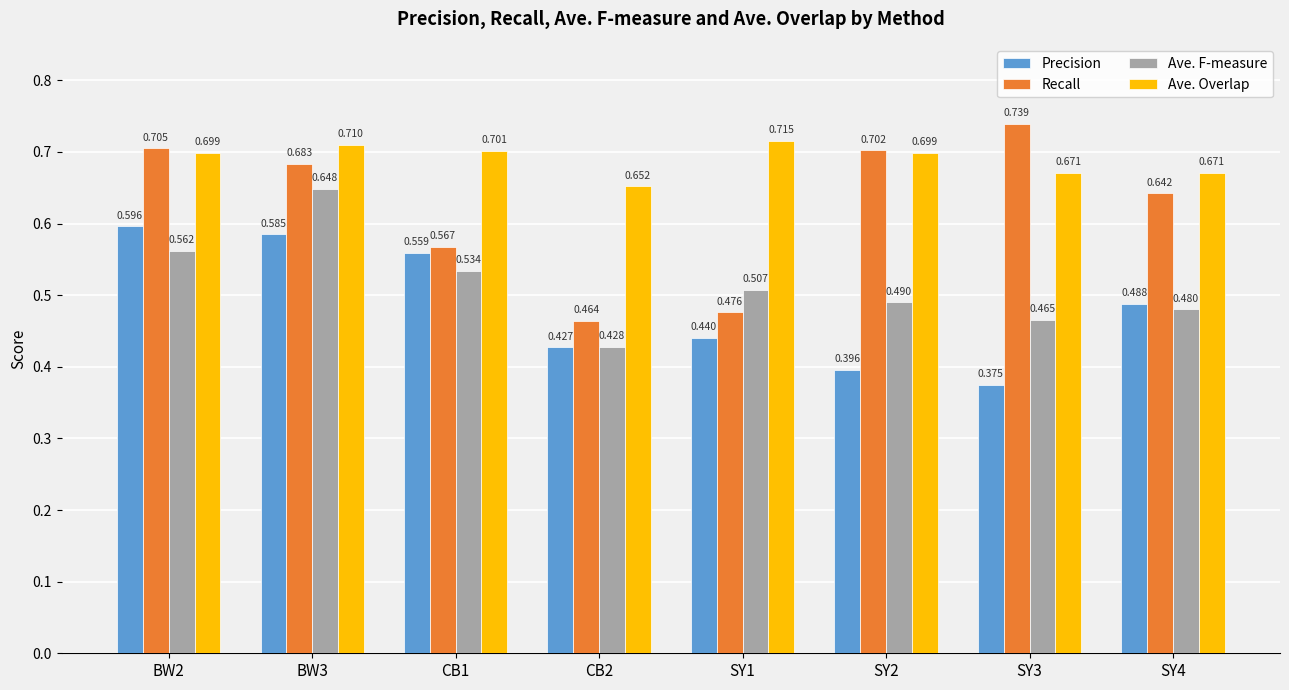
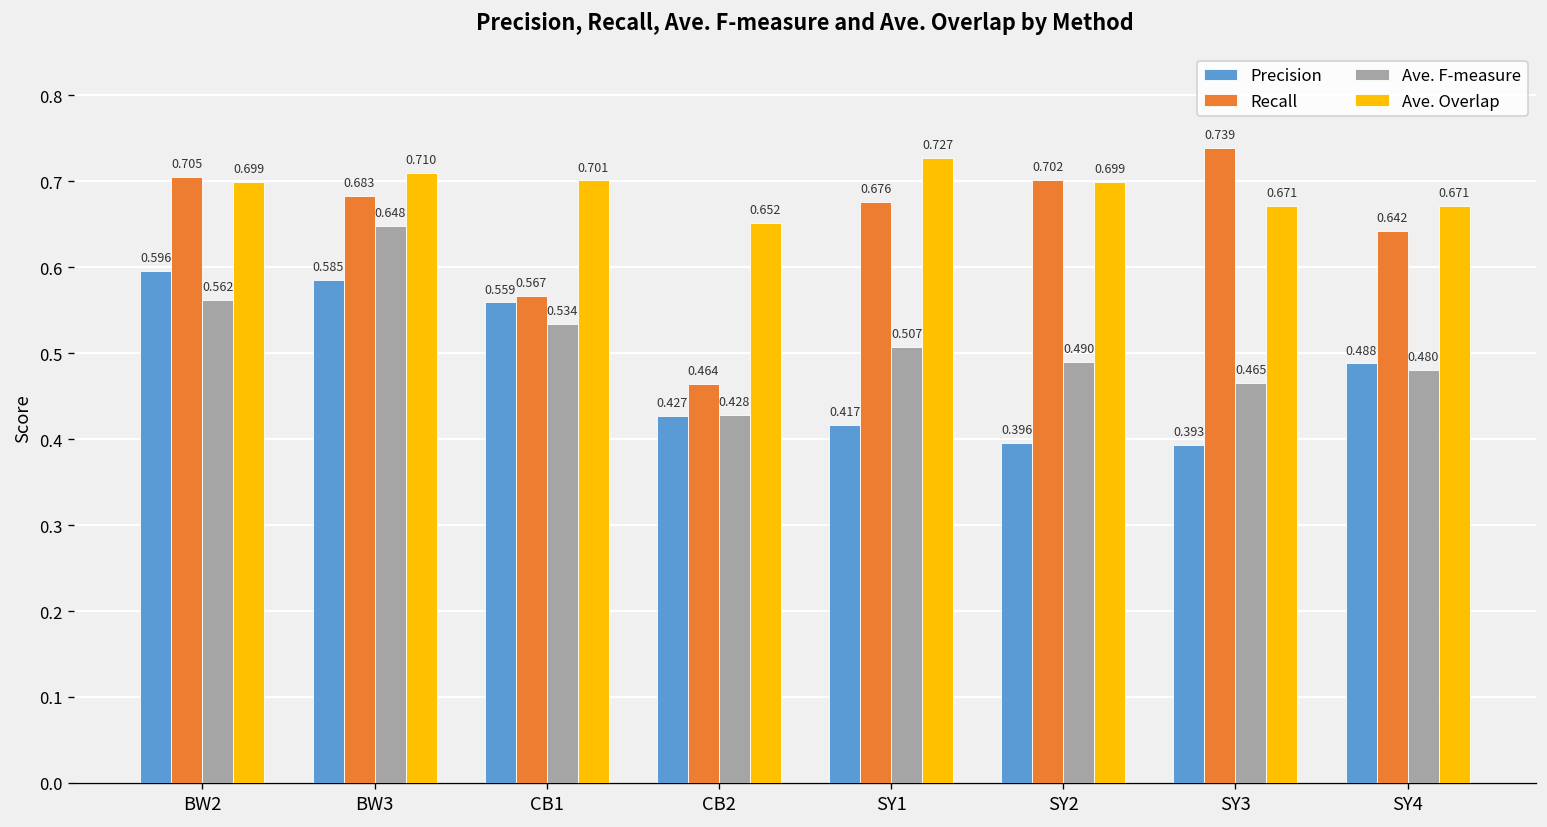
  {
    "Precision": {
      "BW2": 0.596,
      "BW3": 0.585,
      "CB1": 0.559,
      "CB2": 0.427,
-     "SY1": 0.440,
+     "SY1": 0.417,
      "SY2": 0.396,
-     "SY3": 0.375,
+     "SY3": 0.393,
      "SY4": 0.488
    },
    "Recall": {
      "BW2": 0.705,
      "BW3": 0.683,
      "CB1": 0.567,
      "CB2": 0.464,
-     "SY1": 0.476,
+     "SY1": 0.676,
      "SY2": 0.702,
      "SY3": 0.739,
      "SY4": 0.642
    },
    "Ave. F-measure": {
      "BW2": 0.562,
      "BW3": 0.648,
      "CB1": 0.534,
      "CB2": 0.428,
      "SY1": 0.507,
      "SY2": 0.490,
      "SY3": 0.465,
      "SY4": 0.480
    },
    "Ave. Overlap": {
      "BW2": 0.699,
      "BW3": 0.710,
      "CB1": 0.701,
      "CB2": 0.652,
-     "SY1": 0.715,
+     "SY1": 0.727,
      "SY2": 0.699,
      "SY3": 0.671,
      "SY4": 0.671
    }
  }
